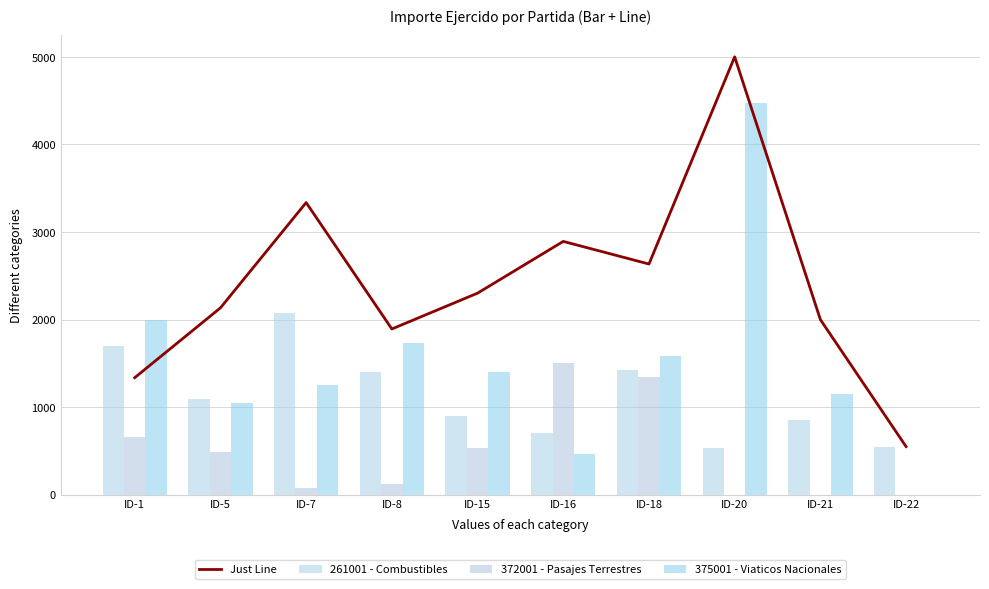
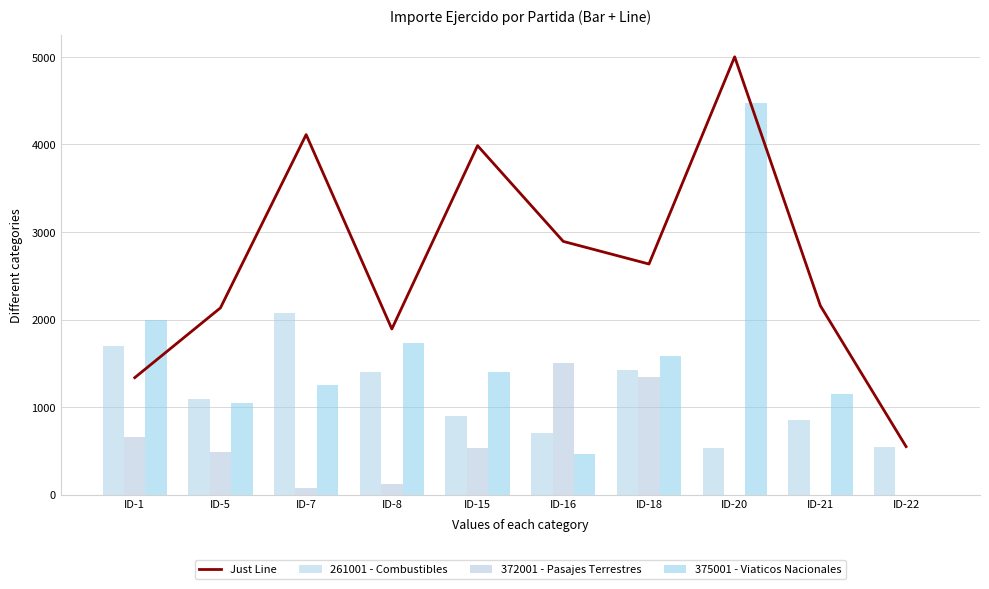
  {
    "Just Line": {
      "ID-1": 1300,
      "ID-5": 2100,
-     "ID-7": 3300,
+     "ID-7": 4100,
      "ID-8": 1900,
-     "ID-15": 2300,
+     "ID-15": 4000,
      "ID-16": 2900,
      "ID-18": 2600,
      "ID-20": 5000,
-     "ID-21": 2000,
+     "ID-21": 2200,
      "ID-22": 600
    }
  }
